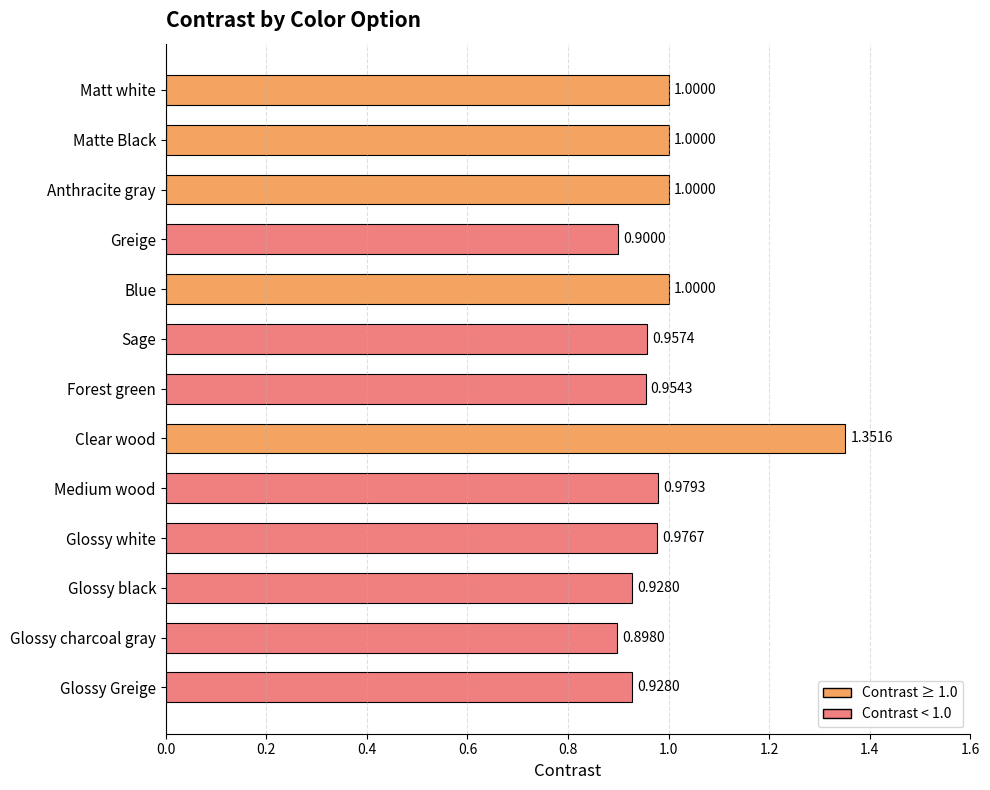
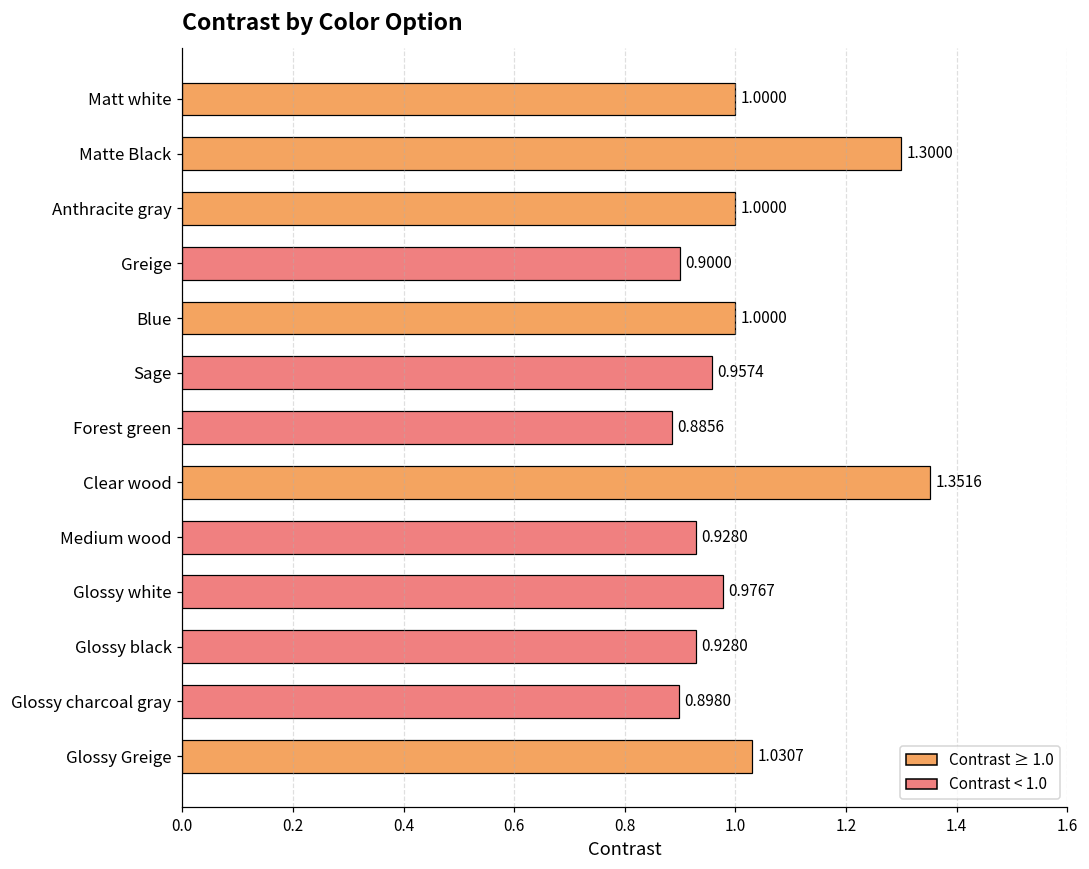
  {
    "Matt white": 1.0000,
-   "Matte Black": 1.0000,
+   "Matte Black": 1.3000,
    "Anthracite gray": 1.0000,
    "Greige": 0.9000,
    "Blue": 1.0000,
    "Sage": 0.9574,
-   "Forest green": 0.9543,
+   "Forest green": 0.8856,
    "Clear wood": 1.3516,
-   "Medium wood": 0.9793,
+   "Medium wood": 0.9280,
    "Glossy white": 0.9767,
    "Glossy black": 0.9280,
    "Glossy charcoal gray": 0.8980,
-   "Glossy Greige": 0.9280
+   "Glossy Greige": 1.0307
  }
